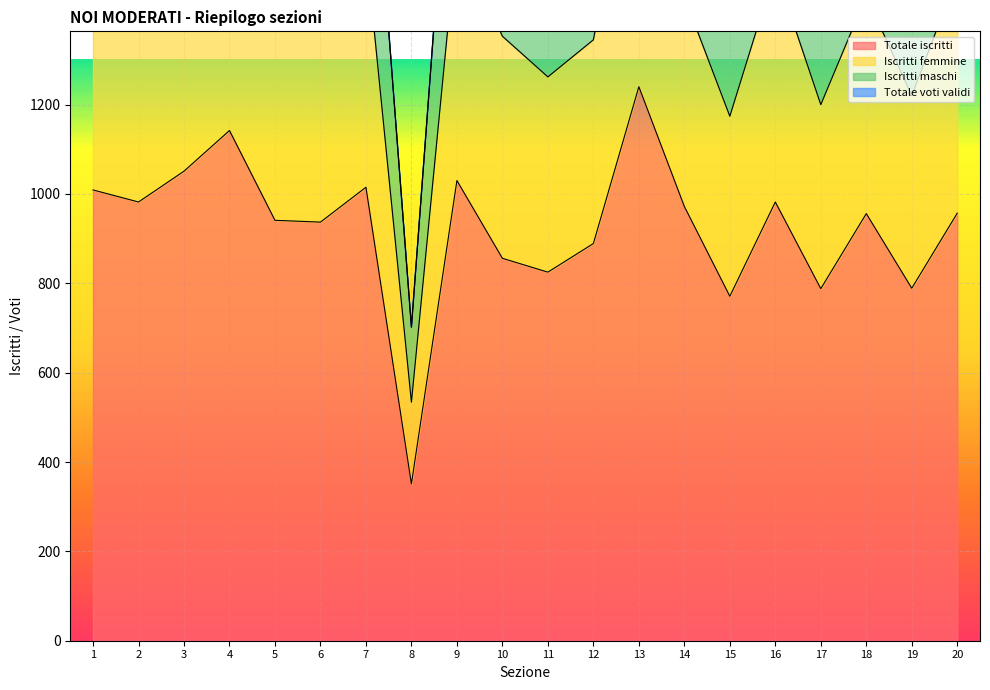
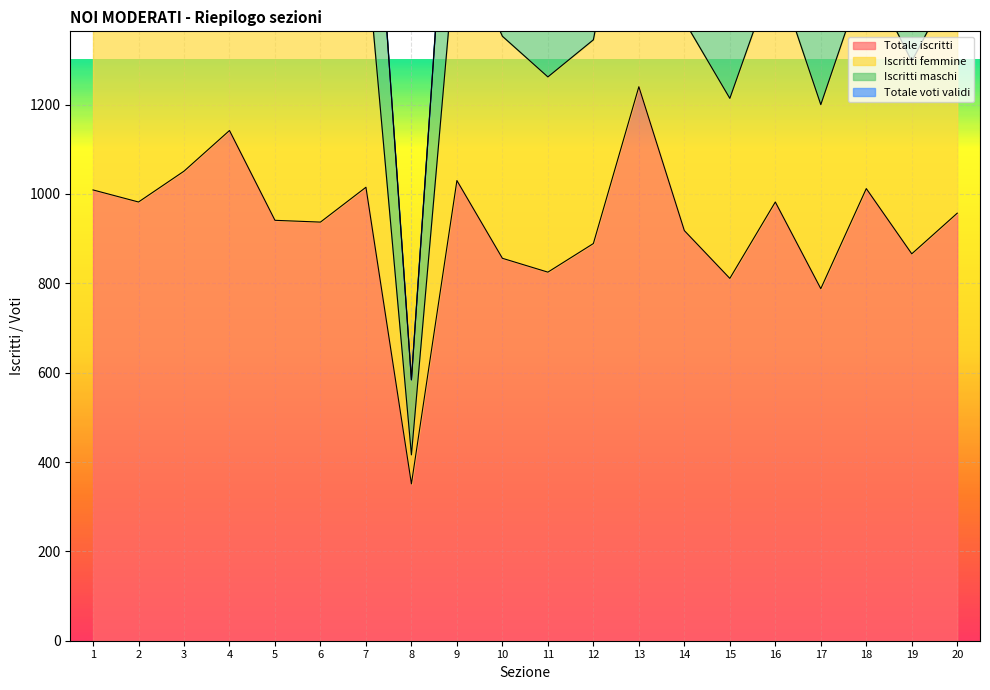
  {
    "Totale iscritti": {
      "1": 1010,
      "2": 980,
      "3": 1050,
      "4": 1140,
      "5": 940,
      "6": 940,
      "7": 1020,
      "8": 350,
      "9": 1030,
      "10": 860,
      "11": 830,
      "12": 890,
      "13": 1240,
-     "14": 970,
-     "15": 770,
+     "14": 920,
+     "15": 810,
      "16": 980,
      "17": 790,
-     "18": 960,
-     "19": 790,
+     "18": 1010,
+     "19": 870,
      "20": 960
    },
    "Iscritti femmine": {
-     "8": 180,
+     "8": 70,
      "10": 500,
      "11": 440,
      "12": 460,
      "15": 400,
      "17": 410
    }
  }
